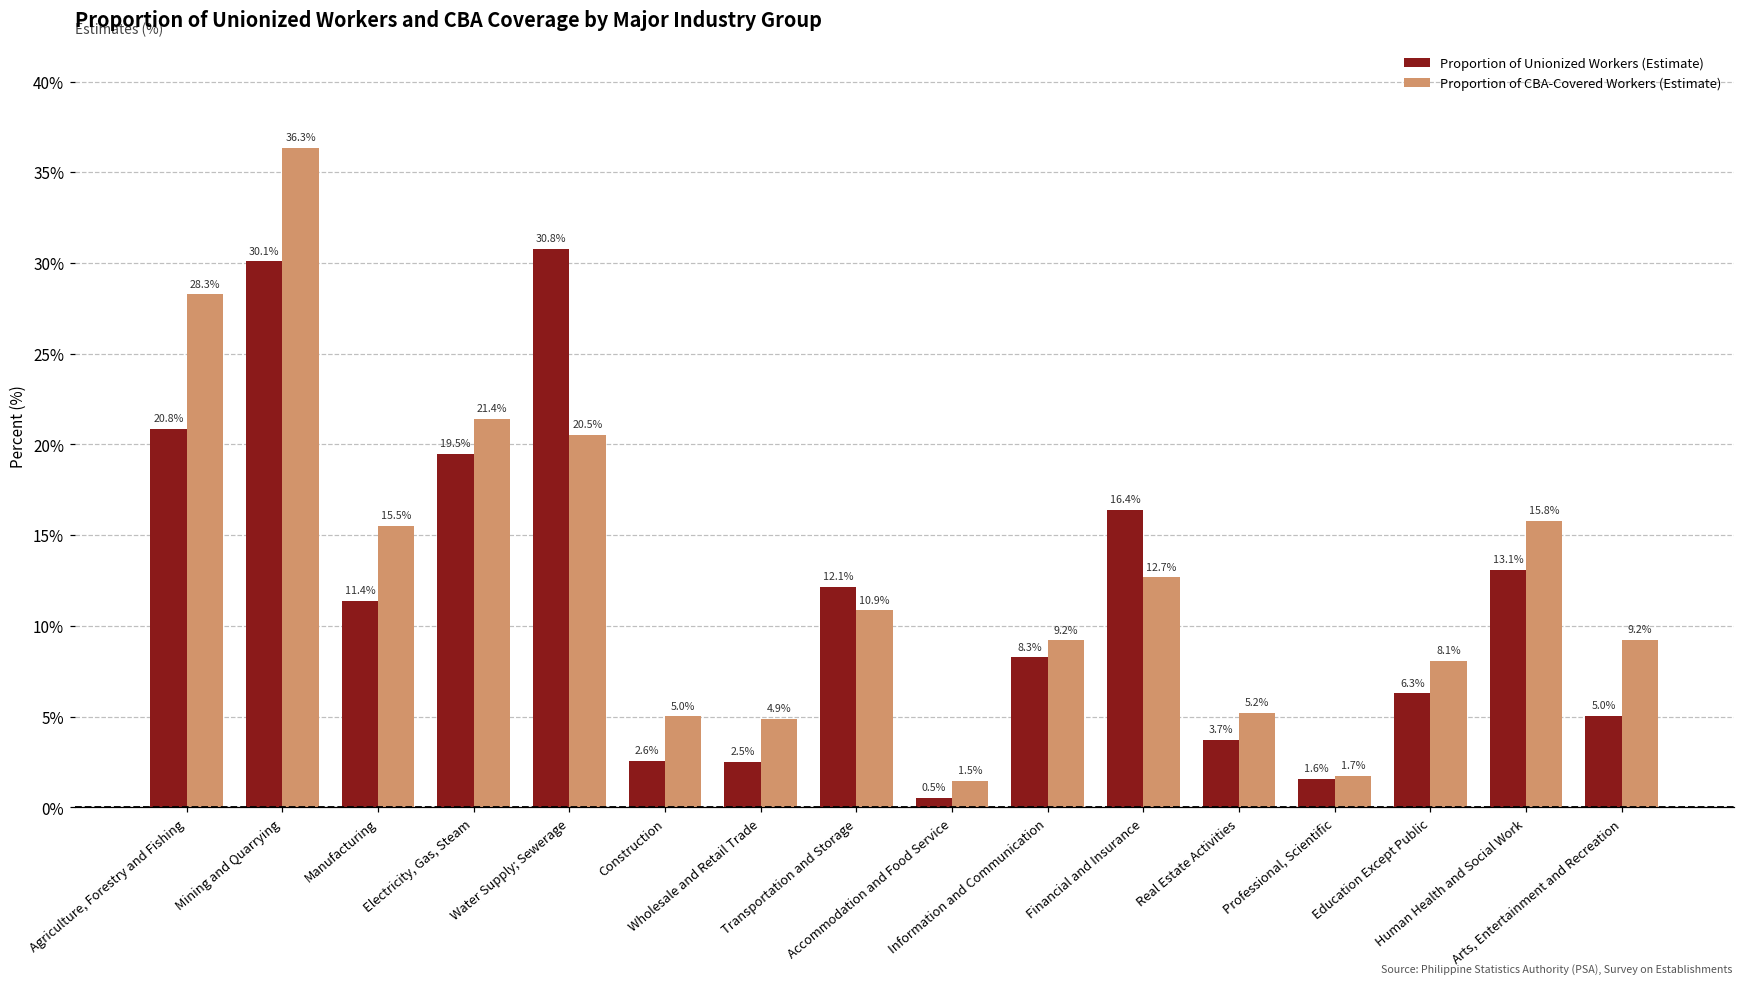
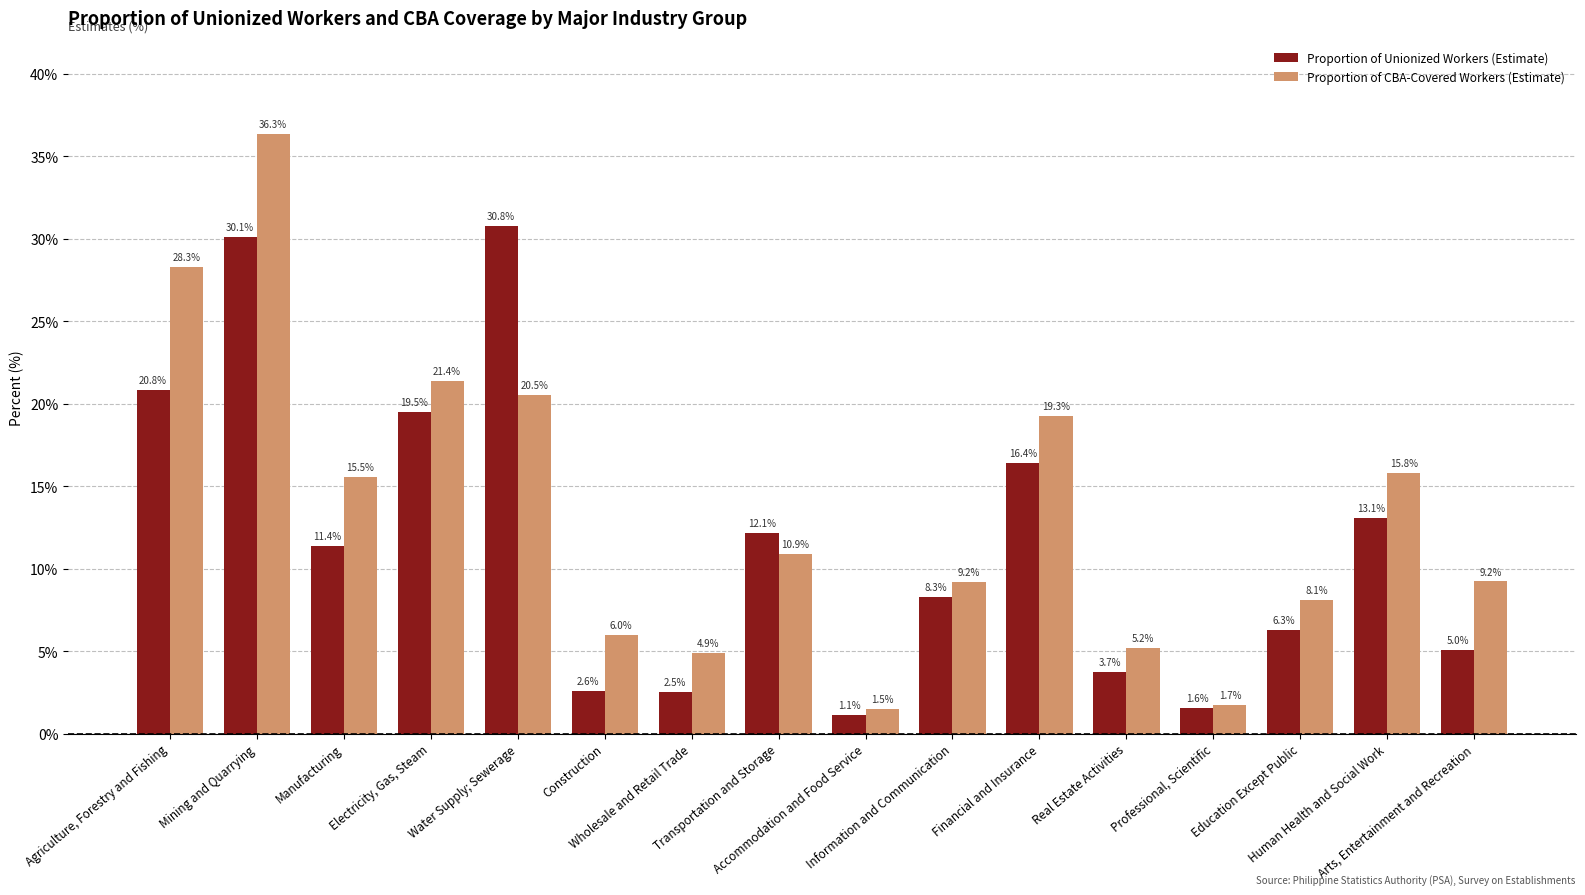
  {
    "Proportion of Unionized Workers (Estimate)": {
      "Agriculture, Forestry and Fishing": "20.8%",
      "Mining and Quarrying": "30.1%",
      "Manufacturing": "11.4%",
      "Electricity, Gas, Steam": "19.5%",
      "Water Supply; Sewerage": "30.8%",
      "Construction": "2.6%",
      "Wholesale and Retail Trade": "2.5%",
      "Transportation and Storage": "12.1%",
-     "Accommodation and Food Service": "0.5%",
+     "Accommodation and Food Service": "1.1%",
      "Information and Communication": "8.3%",
      "Financial and Insurance": "16.4%",
      "Real Estate Activities": "3.7%",
      "Professional, Scientific": "1.6%",
      "Education Except Public": "6.3%",
      "Human Health and Social Work": "13.1%",
      "Arts, Entertainment and Recreation": "5.0%"
    },
    "Proportion of CBA-Covered Workers (Estimate)": {
      "Agriculture, Forestry and Fishing": "28.3%",
      "Mining and Quarrying": "36.3%",
      "Manufacturing": "15.5%",
      "Electricity, Gas, Steam": "21.4%",
      "Water Supply; Sewerage": "20.5%",
-     "Construction": "5.0%",
+     "Construction": "6.0%",
      "Wholesale and Retail Trade": "4.9%",
      "Transportation and Storage": "10.9%",
      "Accommodation and Food Service": "1.5%",
      "Information and Communication": "9.2%",
-     "Financial and Insurance": "12.7%",
+     "Financial and Insurance": "19.3%",
      "Real Estate Activities": "5.2%",
      "Professional, Scientific": "1.7%",
      "Education Except Public": "8.1%",
      "Human Health and Social Work": "15.8%",
      "Arts, Entertainment and Recreation": "9.2%"
    }
  }
